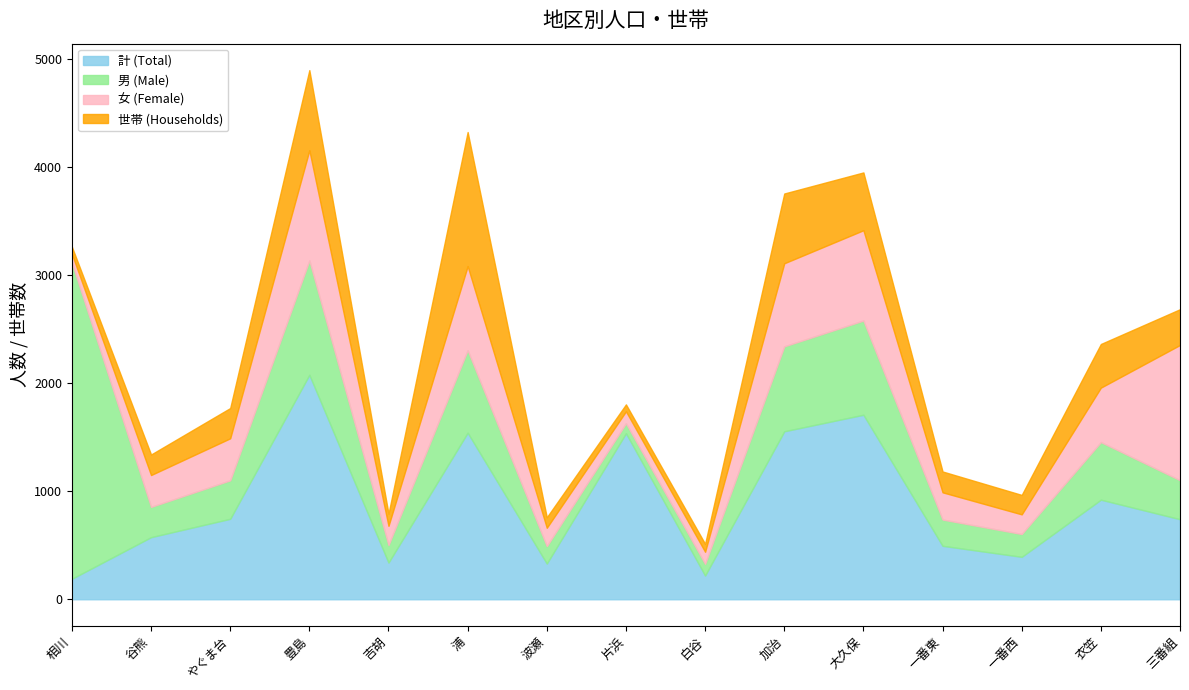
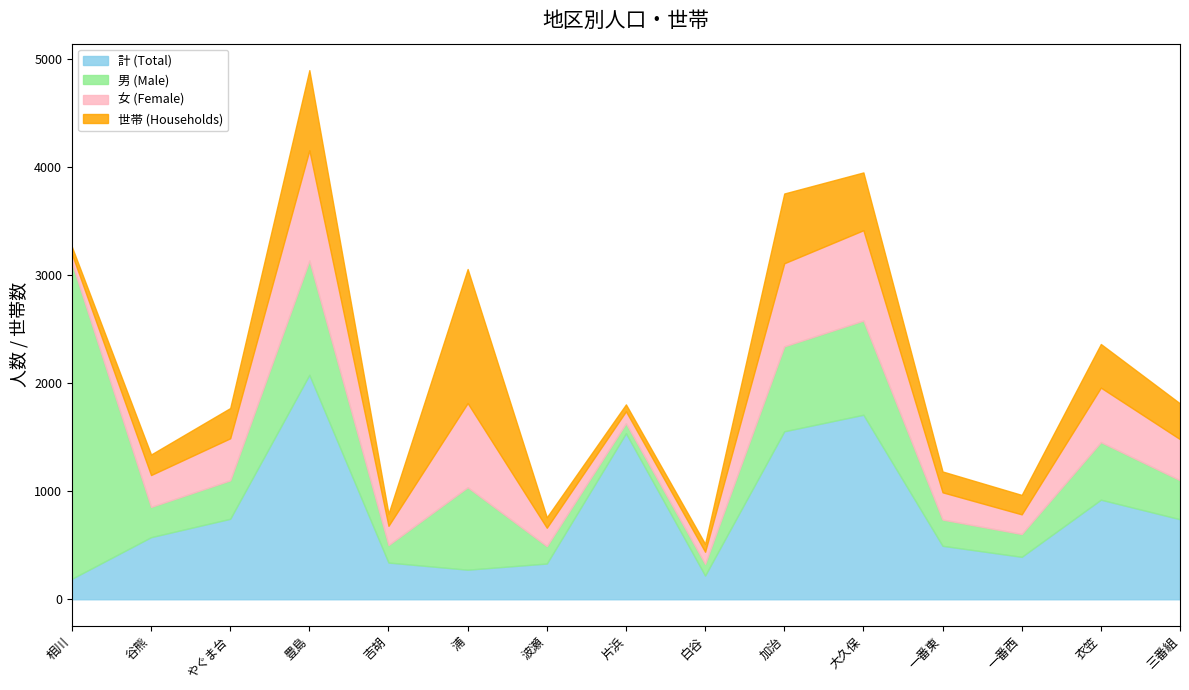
  {
    "計 (Total)": {
      "相川": 190,
      "谷熊": 580,
      "やぐま台": 750,
      "豊島": 2080,
      "吉胡": 340,
-     "浦": 1540,
+     "浦": 270,
      "波瀬": 330,
      "片浜": 1540,
      "白谷": 220,
      "加治": 1560,
      "大久保": 1710,
      "一番東": 500,
      "一番西": 390,
      "衣笠": 920,
      "三番組": 740
    },
    "男 (Male)": {
      "相川": 2920,
      "谷熊": 280,
      "やぐま台": 360,
      "豊島": 1060,
      "吉胡": 160,
      "浦": 760,
      "波瀬": 160,
      "片浜": 90,
      "白谷": 110,
      "加治": 790,
      "大久保": 870,
      "一番東": 240,
      "一番西": 210,
      "衣笠": 530,
      "三番組": 360
    },
    "女 (Female)": {
      "相川": 80,
      "谷熊": 300,
      "やぐま台": 390,
      "豊島": 1020,
      "吉胡": 180,
      "浦": 780,
      "波瀬": 170,
      "片浜": 110,
      "白谷": 110,
      "加治": 770,
      "大久保": 840,
      "一番東": 250,
      "一番西": 180,
      "衣笠": 500,
-     "三番組": 1250
+     "三番組": 380
    },
    "世帯 (Households)": {
      "相川": 70,
      "谷熊": 190,
      "やぐま台": 280,
      "豊島": 740,
      "吉胡": 110,
      "浦": 1240,
      "波瀬": 100,
      "片浜": 60,
      "白谷": 70,
      "加治": 650,
      "大久保": 540,
      "一番東": 190,
      "一番西": 180,
      "衣笠": 400,
      "三番組": 330
    }
  }
